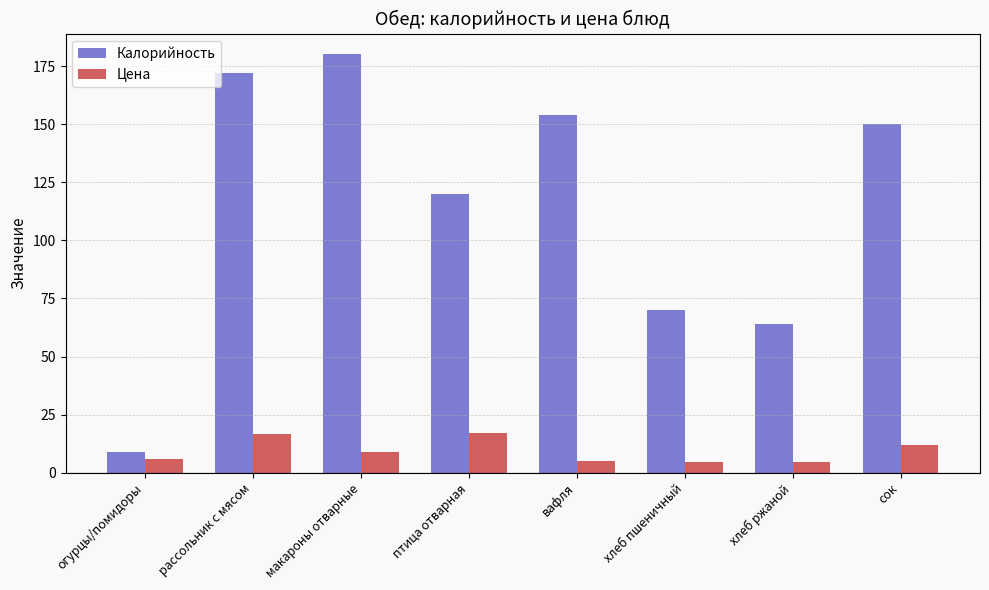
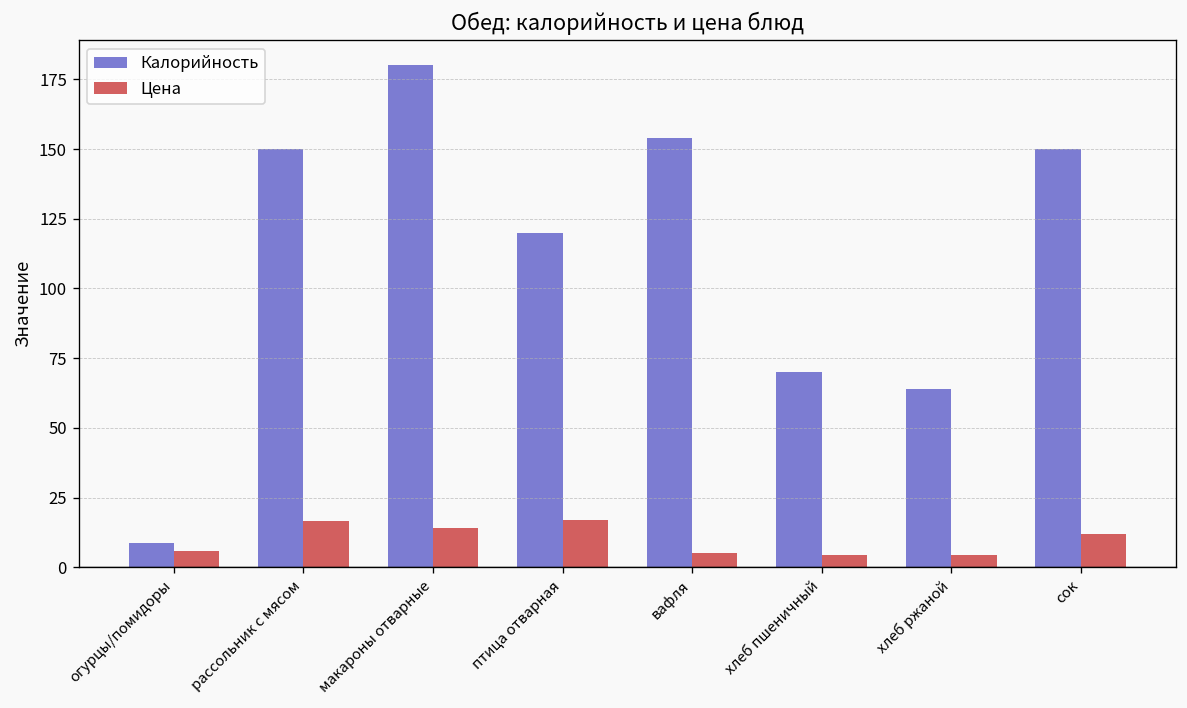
  {
    "Калорийность": {
      "огурцы/помидоры": 9,
-     "рассольник с мясом": 172,
+     "рассольник с мясом": 150,
      "макароны отварные": 180,
      "птица отварная": 120,
      "вафля": 154,
      "хлеб пшеничный": 70,
      "хлеб ржаной": 64,
      "сок": 150
    },
    "Цена": {
      "огурцы/помидоры": 6,
      "рассольник с мясом": 17,
-     "макароны отварные": 9,
+     "макароны отварные": 14,
      "птица отварная": 17,
      "вафля": 5,
      "хлеб пшеничный": 5,
      "хлеб ржаной": 5,
      "сок": 12
    }
  }
